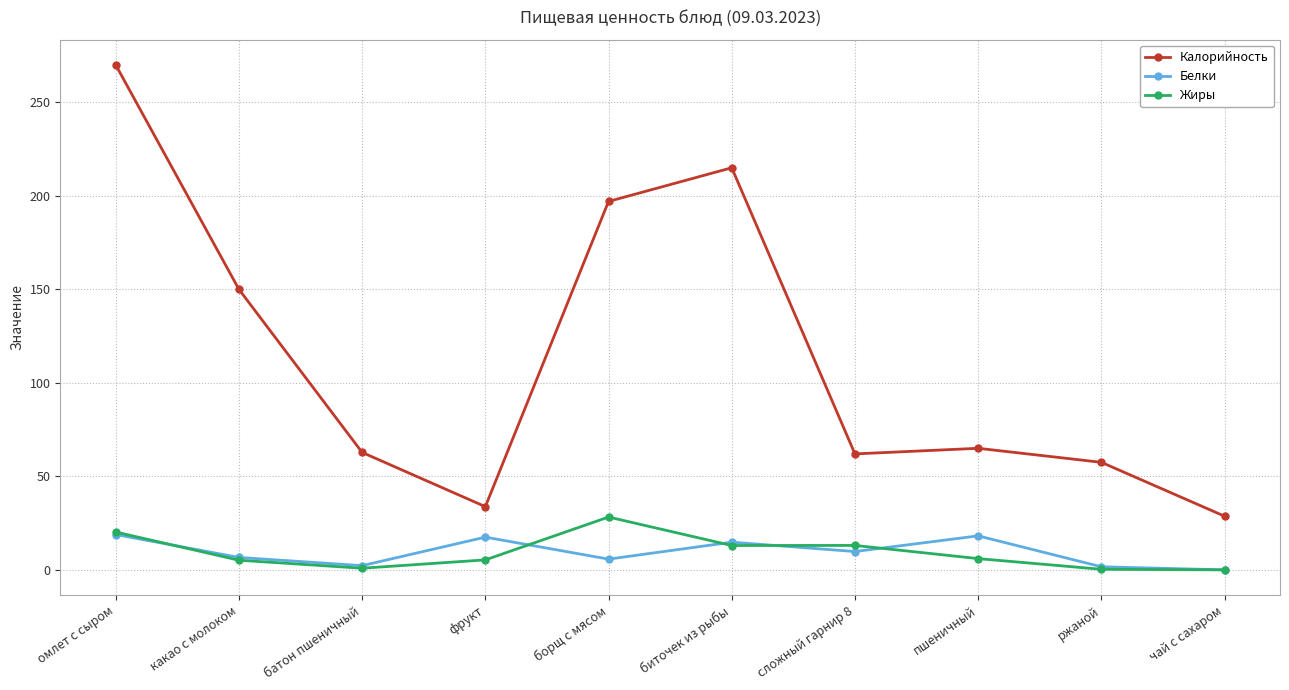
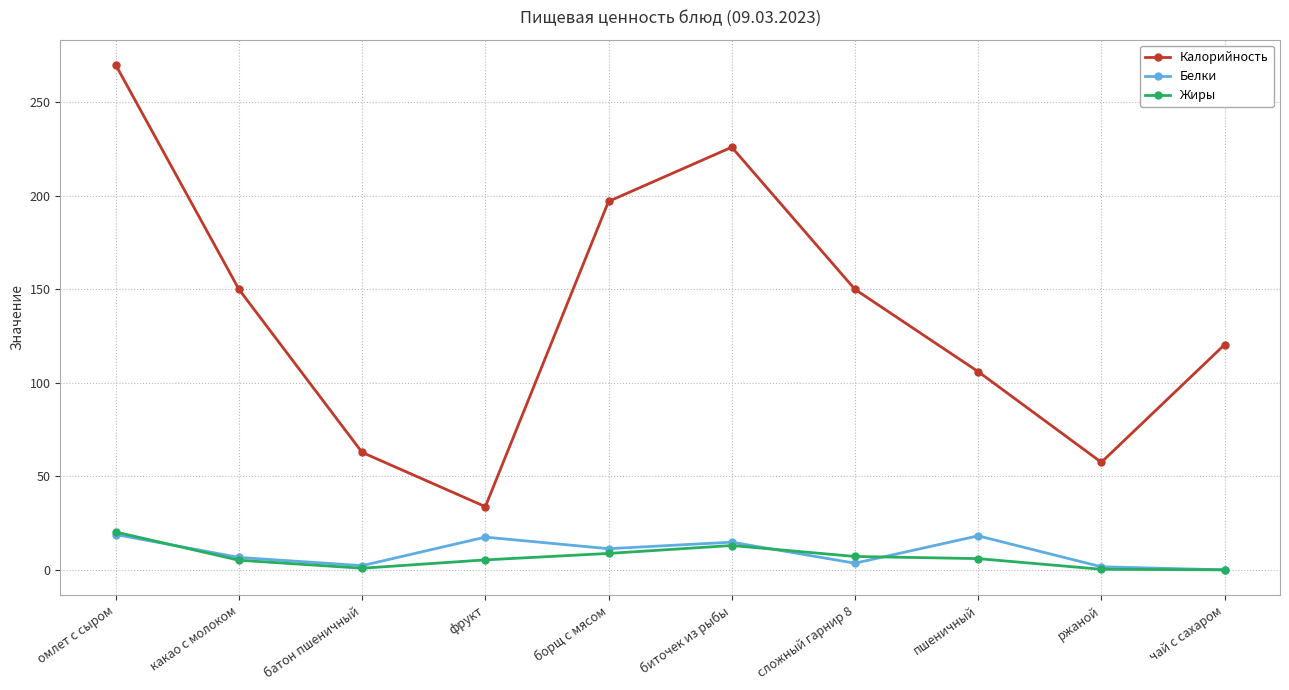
  {
    "Калорийность": {
      "омлет с сыром": 270,
      "какао с молоком": 150,
      "батон пшеничный": 63,
      "фрукт": 34,
      "борщ с мясом": 197,
-     "биточек из рыбы": 215,
-     "сложный гарнир 8": 62,
-     "пшеничный": 65,
+     "биточек из рыбы": 226,
+     "сложный гарнир 8": 150,
+     "пшеничный": 106,
      "ржаной": 58,
-     "чай с сахаром": 29
+     "чай с сахаром": 120
    },
    "Белки": {
      "какао с молоком": 7,
      "батон пшеничный": 2,
      "фрукт": 18,
-     "борщ с мясом": 6,
+     "борщ с мясом": 11,
      "биточек из рыбы": 15,
-     "сложный гарнир 8": 10,
+     "сложный гарнир 8": 4,
      "пшеничный": 18
    },
    "Жиры": {
      "какао с молоком": 5,
      "батон пшеничный": 1,
      "фрукт": 5,
-     "борщ с мясом": 28,
+     "борщ с мясом": 9,
      "биточек из рыбы": 13,
-     "сложный гарнир 8": 13,
+     "сложный гарнир 8": 7,
      "пшеничный": 6
    }
  }
